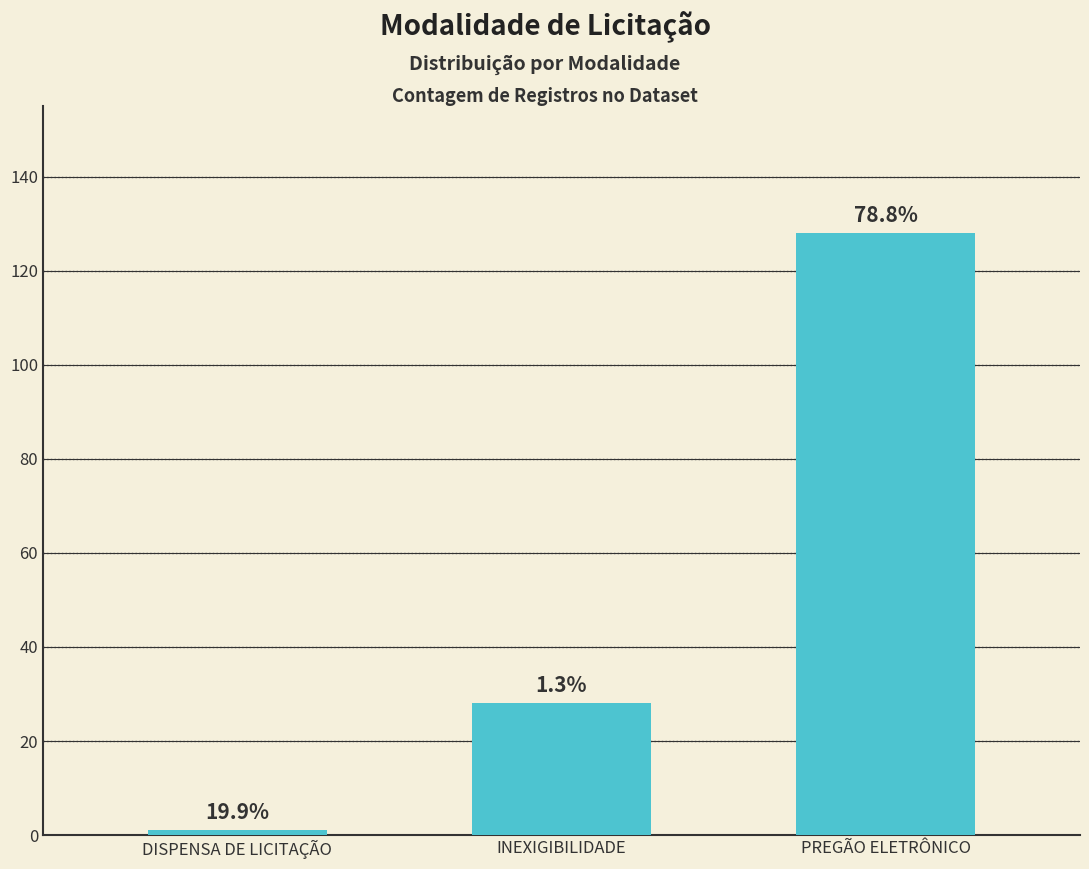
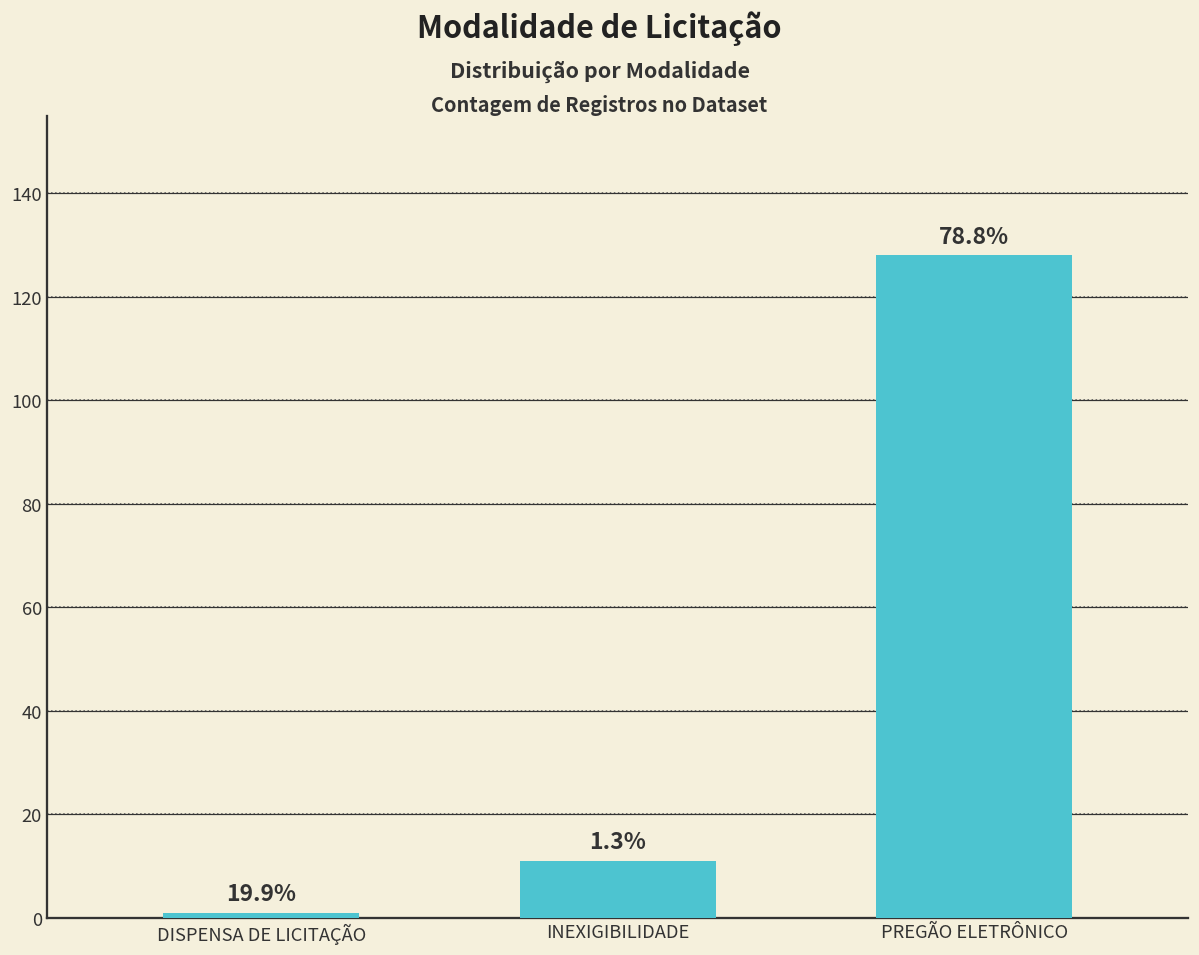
  {
-   "INEXIGIBILIDADE": 28
+   "INEXIGIBILIDADE": 11
  }
